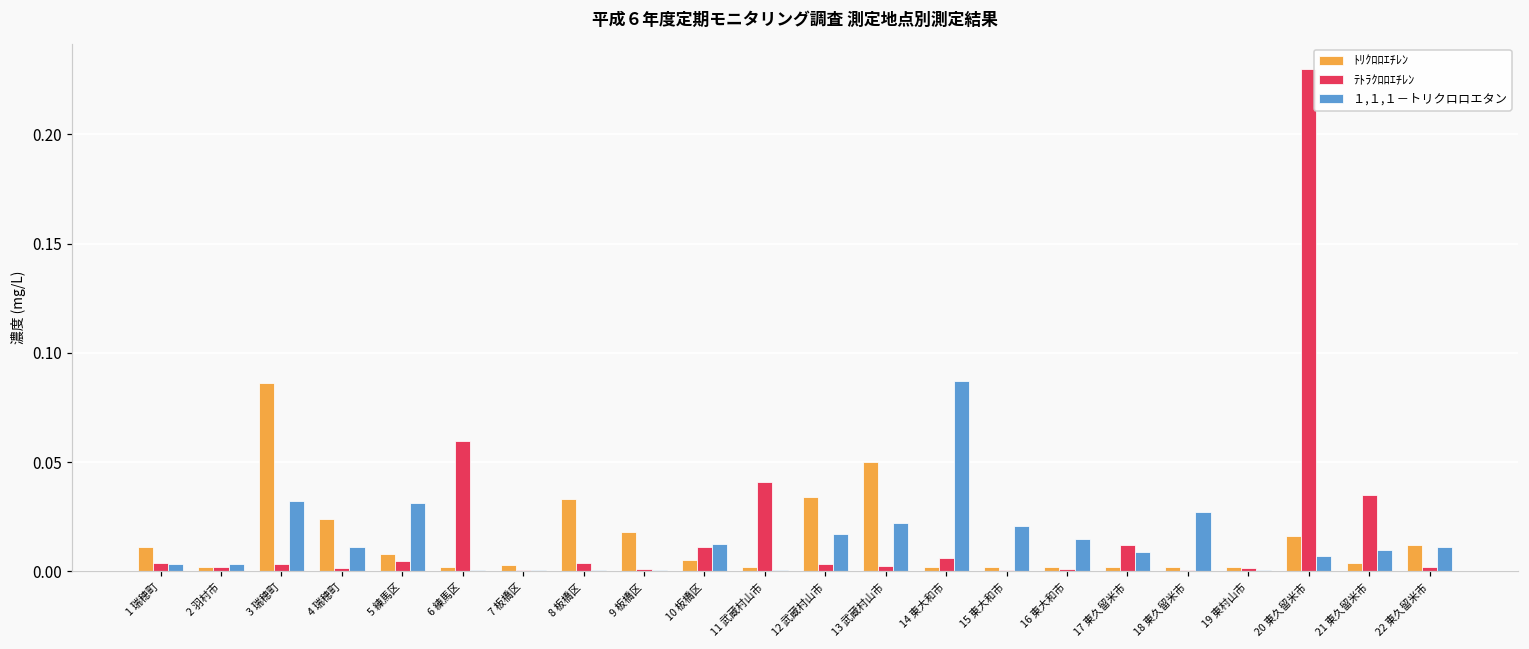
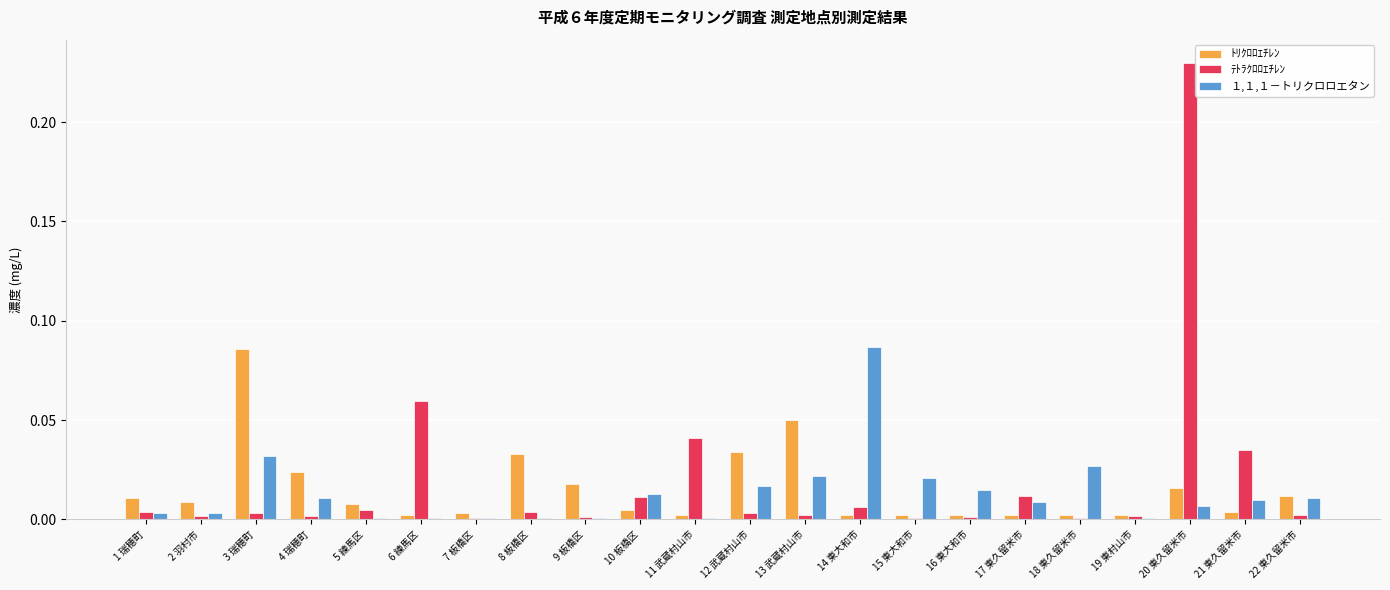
  {
    "ﾄﾘｸﾛﾛｴﾁﾚﾝ": {
      "1 瑞穂町": 0.011,
-     "2 羽村市": 0.002,
+     "2 羽村市": 0.009,
      "3 瑞穂町": 0.086,
      "4 瑞穂町": 0.024,
      "5 練馬区": 0.008,
      "6 練馬区": 0.002,
      "7 板橋区": 0.003,
      "8 板橋区": 0.033,
      "9 板橋区": 0.018,
      "10 板橋区": 0.005,
      "11 武蔵村山市": 0.002,
      "12 武蔵村山市": 0.034,
      "13 武蔵村山市": 0.050,
      "14 東大和市": 0.002,
      "15 東大和市": 0.002,
      "16 東大和市": 0.002,
      "17 東久留米市": 0.002,
      "18 東久留米市": 0.002,
      "19 東村山市": 0.002,
      "20 東久留米市": 0.016,
      "21 東久留米市": 0.004,
      "22 東久留米市": 0.012
    },
    "ﾃﾄﾗｸﾛﾛｴﾁﾚﾝ": {
      "1 瑞穂町": 0.004,
      "2 羽村市": 0.002,
      "3 瑞穂町": 0.003,
      "4 瑞穂町": 0.002,
      "5 練馬区": 0.005,
      "6 練馬区": 0.060,
      "8 板橋区": 0.004,
      "10 板橋区": 0.011,
      "11 武蔵村山市": 0.041,
      "12 武蔵村山市": 0.003,
      "13 武蔵村山市": 0.002,
      "14 東大和市": 0.006,
      "16 東大和市": 0.001,
      "17 東久留米市": 0.012,
      "19 東村山市": 0.002,
      "20 東久留米市": 0.230,
      "21 東久留米市": 0.035,
      "22 東久留米市": 0.002
    },
    "１,１,１－トリクロロエタン": {
      "1 瑞穂町": 0.003,
      "2 羽村市": 0.003,
      "3 瑞穂町": 0.032,
      "4 瑞穂町": 0.011,
-     "5 練馬区": 0.031,
+     "5 練馬区": 0.001,
      "10 板橋区": 0.013,
      "12 武蔵村山市": 0.017,
      "13 武蔵村山市": 0.022,
      "14 東大和市": 0.087,
      "15 東大和市": 0.021,
      "16 東大和市": 0.015,
      "17 東久留米市": 0.009,
      "18 東久留米市": 0.027,
      "20 東久留米市": 0.007,
      "21 東久留米市": 0.010,
      "22 東久留米市": 0.011
    }
  }
